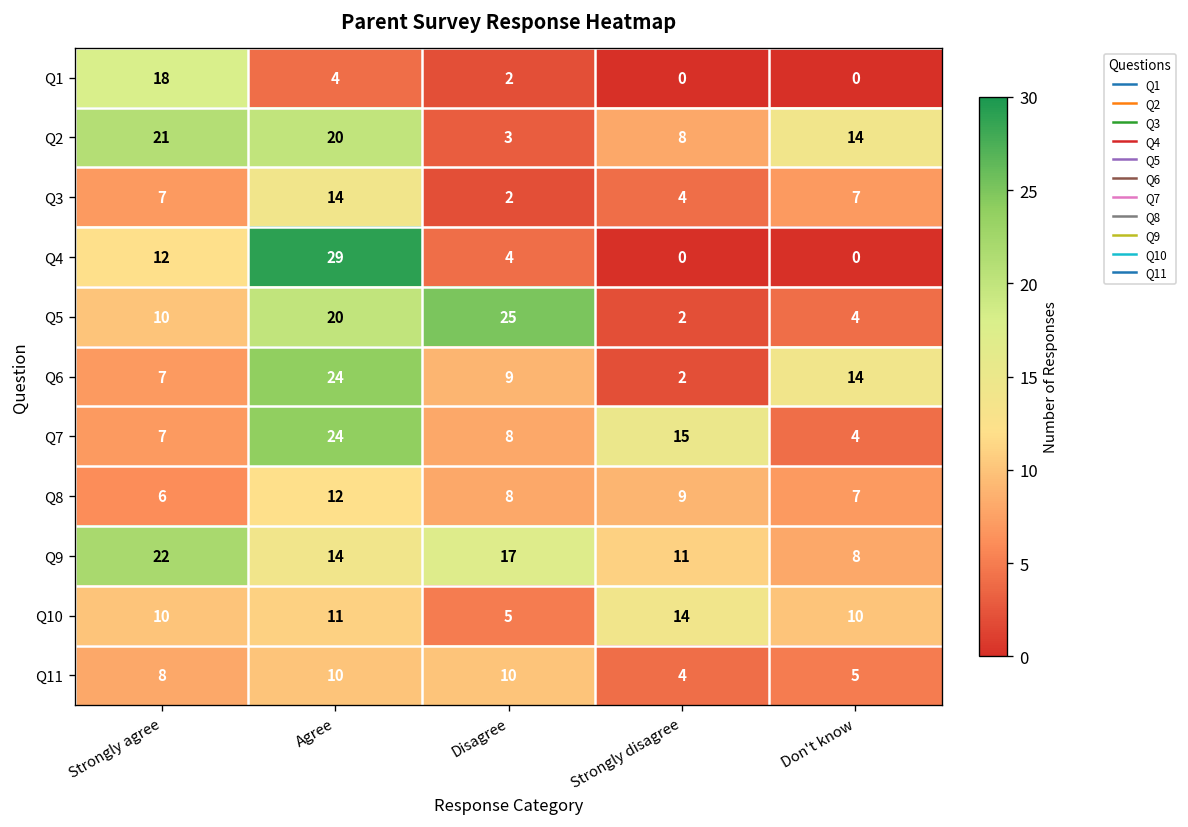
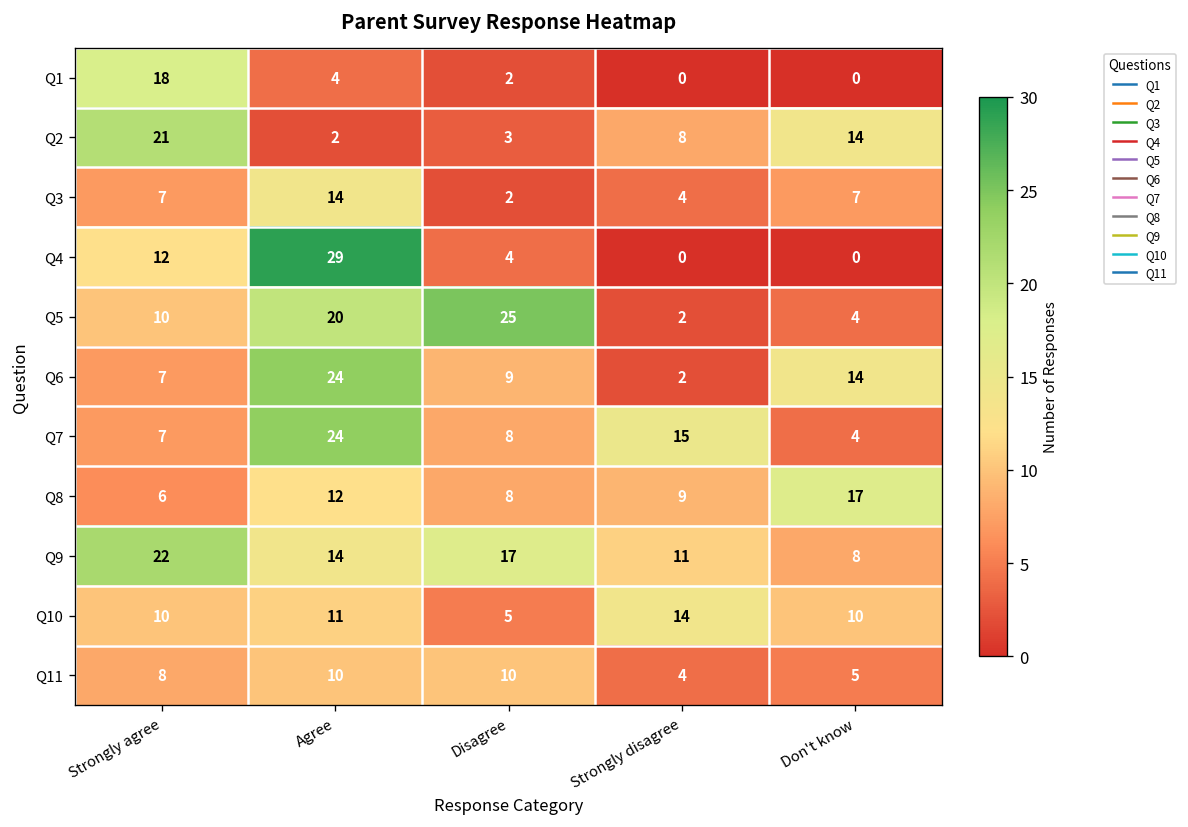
  {
    "Q1": {
      "Strongly agree": 18,
      "Agree": 4,
      "Disagree": 2,
      "Strongly disagree": 0,
      "Don't know": 0
    },
    "Q2": {
      "Strongly agree": 21,
-     "Agree": 20,
+     "Agree": 2,
      "Disagree": 3,
      "Strongly disagree": 8,
      "Don't know": 14
    },
    "Q3": {
      "Strongly agree": 7,
      "Agree": 14,
      "Disagree": 2,
      "Strongly disagree": 4,
      "Don't know": 7
    },
    "Q4": {
      "Strongly agree": 12,
      "Agree": 29,
      "Disagree": 4,
      "Strongly disagree": 0,
      "Don't know": 0
    },
    "Q5": {
      "Strongly agree": 10,
      "Agree": 20,
      "Disagree": 25,
      "Strongly disagree": 2,
      "Don't know": 4
    },
    "Q6": {
      "Strongly agree": 7,
      "Agree": 24,
      "Disagree": 9,
      "Strongly disagree": 2,
      "Don't know": 14
    },
    "Q7": {
      "Strongly agree": 7,
      "Agree": 24,
      "Disagree": 8,
      "Strongly disagree": 15,
      "Don't know": 4
    },
    "Q8": {
      "Strongly agree": 6,
      "Agree": 12,
      "Disagree": 8,
      "Strongly disagree": 9,
-     "Don't know": 7
+     "Don't know": 17
    },
    "Q9": {
      "Strongly agree": 22,
      "Agree": 14,
      "Disagree": 17,
      "Strongly disagree": 11,
      "Don't know": 8
    },
    "Q10": {
      "Strongly agree": 10,
      "Agree": 11,
      "Disagree": 5,
      "Strongly disagree": 14,
      "Don't know": 10
    },
    "Q11": {
      "Strongly agree": 8,
      "Agree": 10,
      "Disagree": 10,
      "Strongly disagree": 4,
      "Don't know": 5
    }
  }
